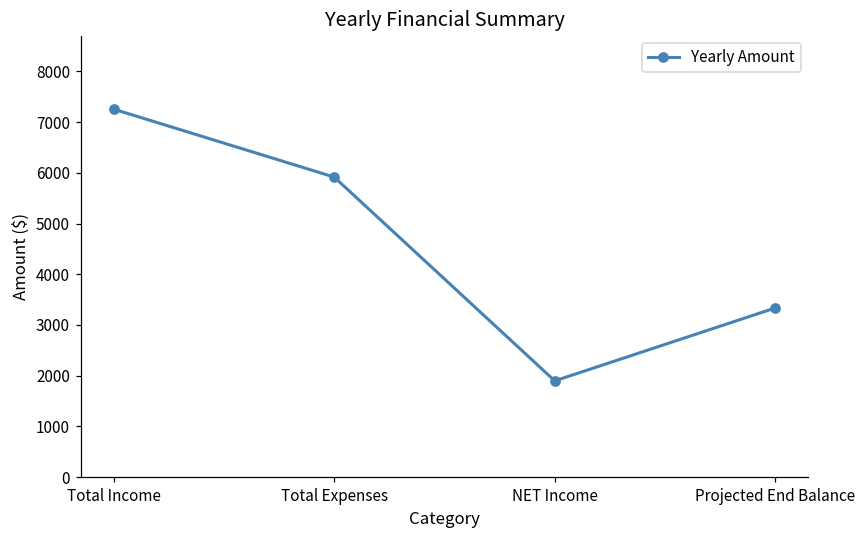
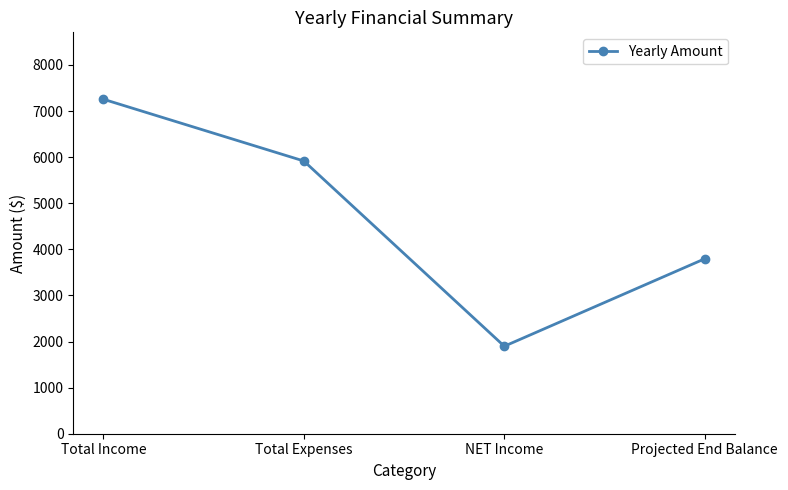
  {
    "Total Income": 7300,
    "Total Expenses": 5900,
    "NET Income": 1900,
-   "Projected End Balance": 3300
+   "Projected End Balance": 3800
  }
